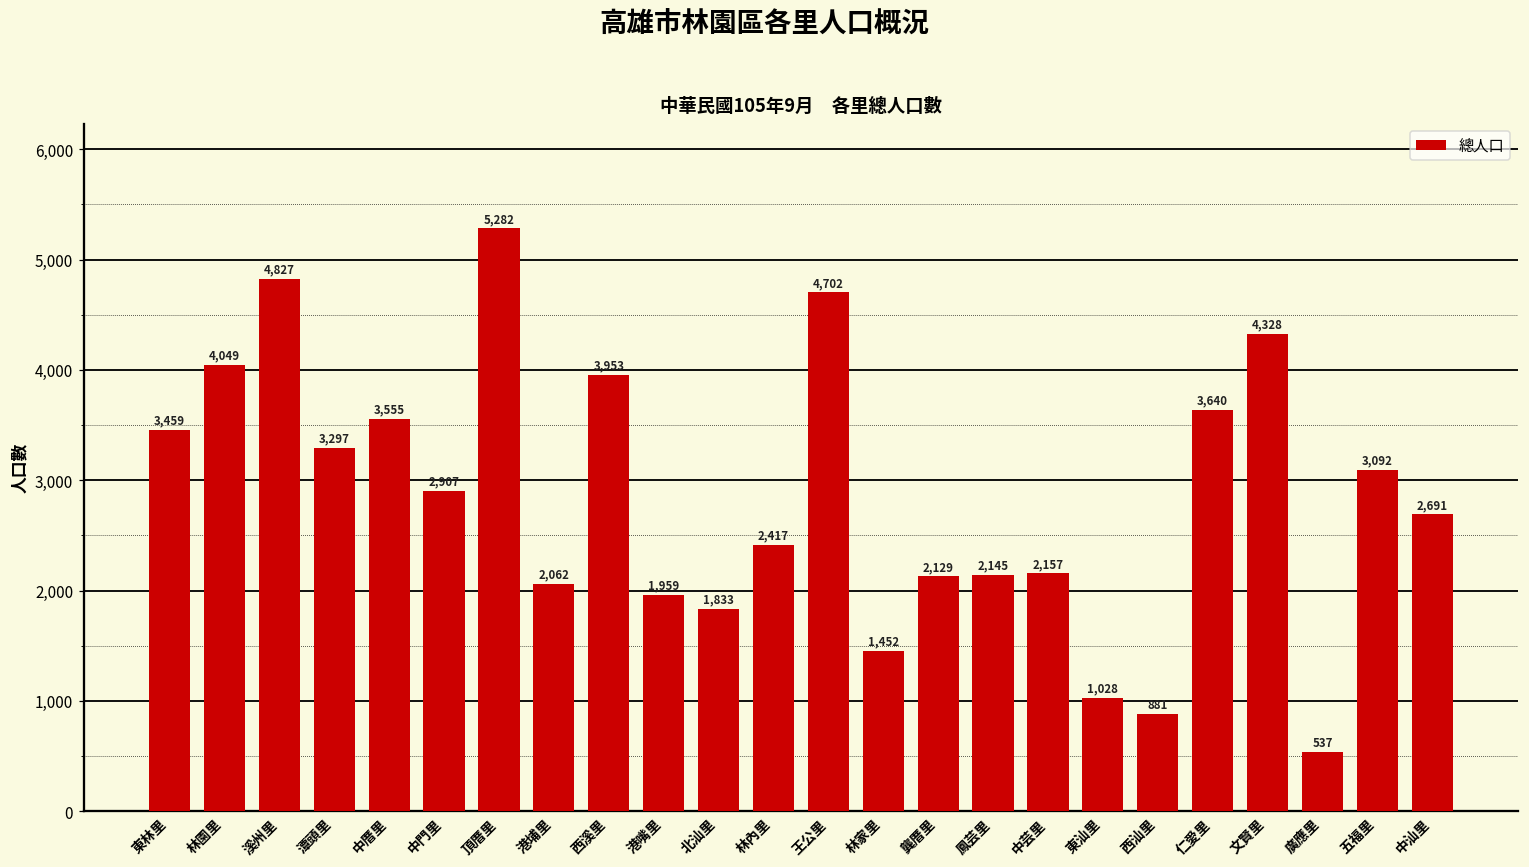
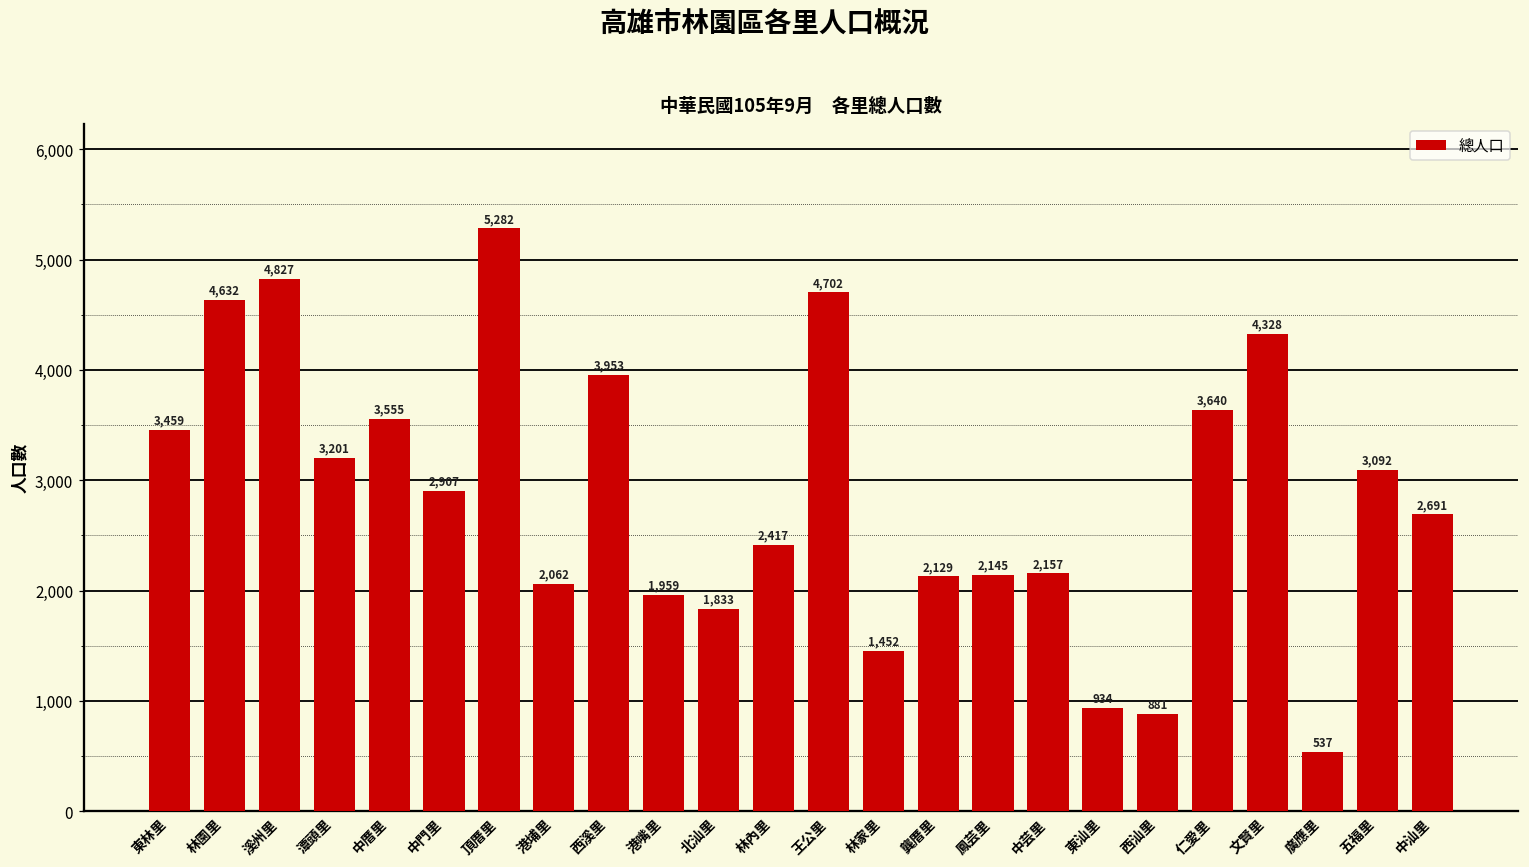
  {
    "東林里": "3,459",
-   "林園里": "4,049",
+   "林園里": "4,632",
    "溪州里": "4,827",
-   "潭頭里": "3,297",
+   "潭頭里": "3,201",
    "中厝里": "3,555",
    "中門里": "2,907",
    "頂厝里": "5,282",
    "港埔里": "2,062",
    "西溪里": "3,953",
    "港嘴里": "1,959",
    "北汕里": "1,833",
    "林內里": "2,417",
    "王公里": "4,702",
    "林家里": "1,452",
    "龔厝里": "2,129",
    "鳳芸里": "2,145",
    "中芸里": "2,157",
-   "東汕里": "1,028",
+   "東汕里": "934",
    "西汕里": "881",
    "仁愛里": "3,640",
    "文賢里": "4,328",
    "廣應里": "537",
    "五福里": "3,092",
    "中汕里": "2,691"
  }
